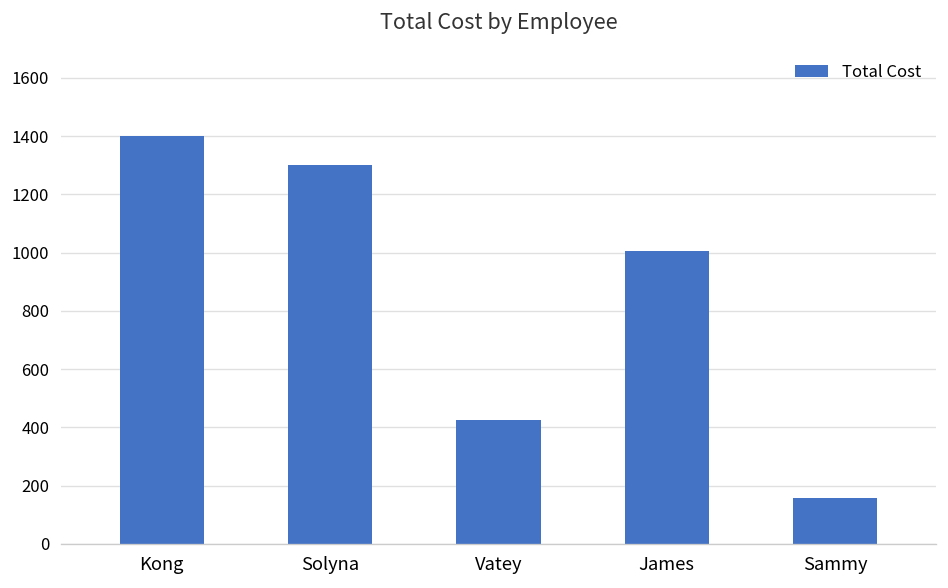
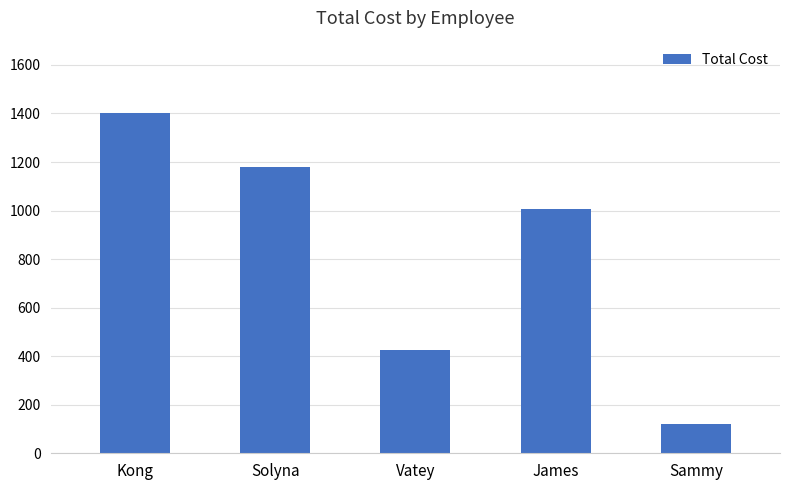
  {
    "Kong": 1400,
-   "Solyna": 1300,
+   "Solyna": 1180,
    "Vatey": 430,
    "James": 1010,
-   "Sammy": 160
+   "Sammy": 120
  }
